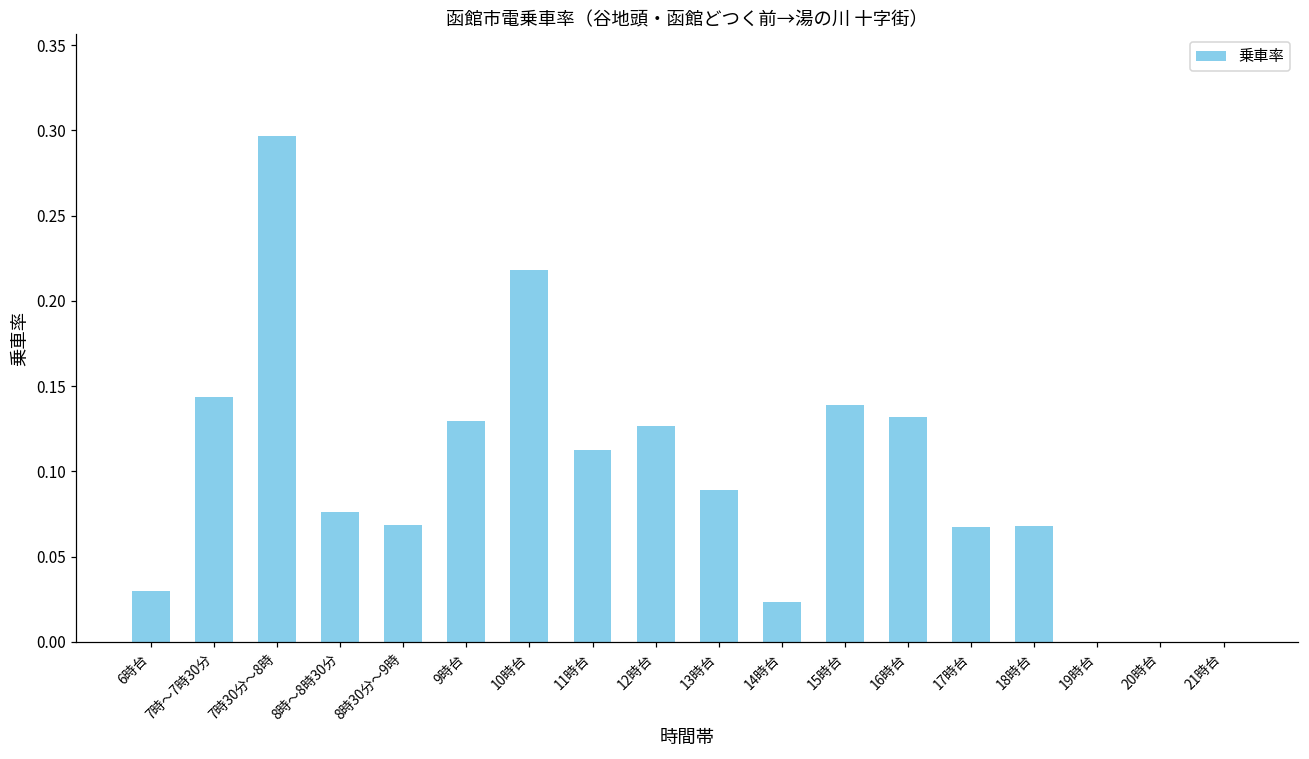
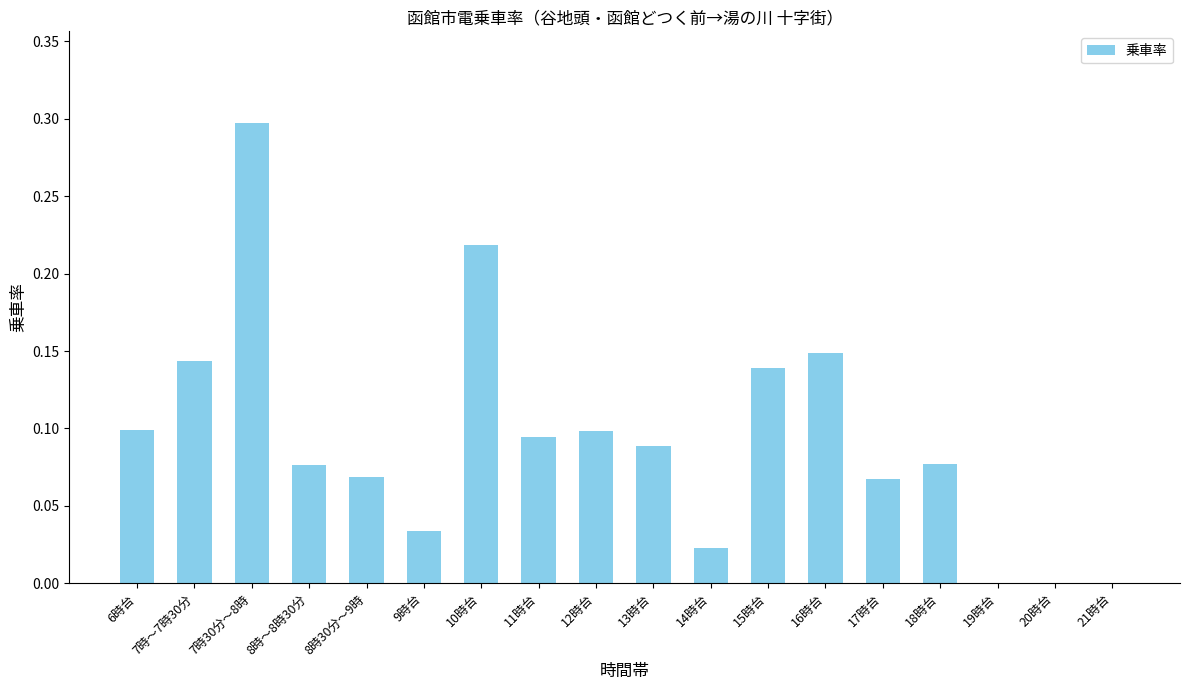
  {
-   "6時台": 0.030,
+   "6時台": 0.099,
    "7時～7時30分": 0.144,
    "7時30分～8時": 0.297,
    "8時～8時30分": 0.076,
    "8時30分～9時": 0.069,
-   "9時台": 0.129,
+   "9時台": 0.034,
    "10時台": 0.218,
-   "11時台": 0.112,
-   "12時台": 0.127,
+   "11時台": 0.094,
+   "12時台": 0.098,
    "13時台": 0.089,
    "14時台": 0.023,
    "15時台": 0.139,
-   "16時台": 0.132,
+   "16時台": 0.149,
    "17時台": 0.067,
-   "18時台": 0.068,
+   "18時台": 0.077,
    "19時台": 0.000,
    "20時台": 0.000,
    "21時台": 0.000
  }
